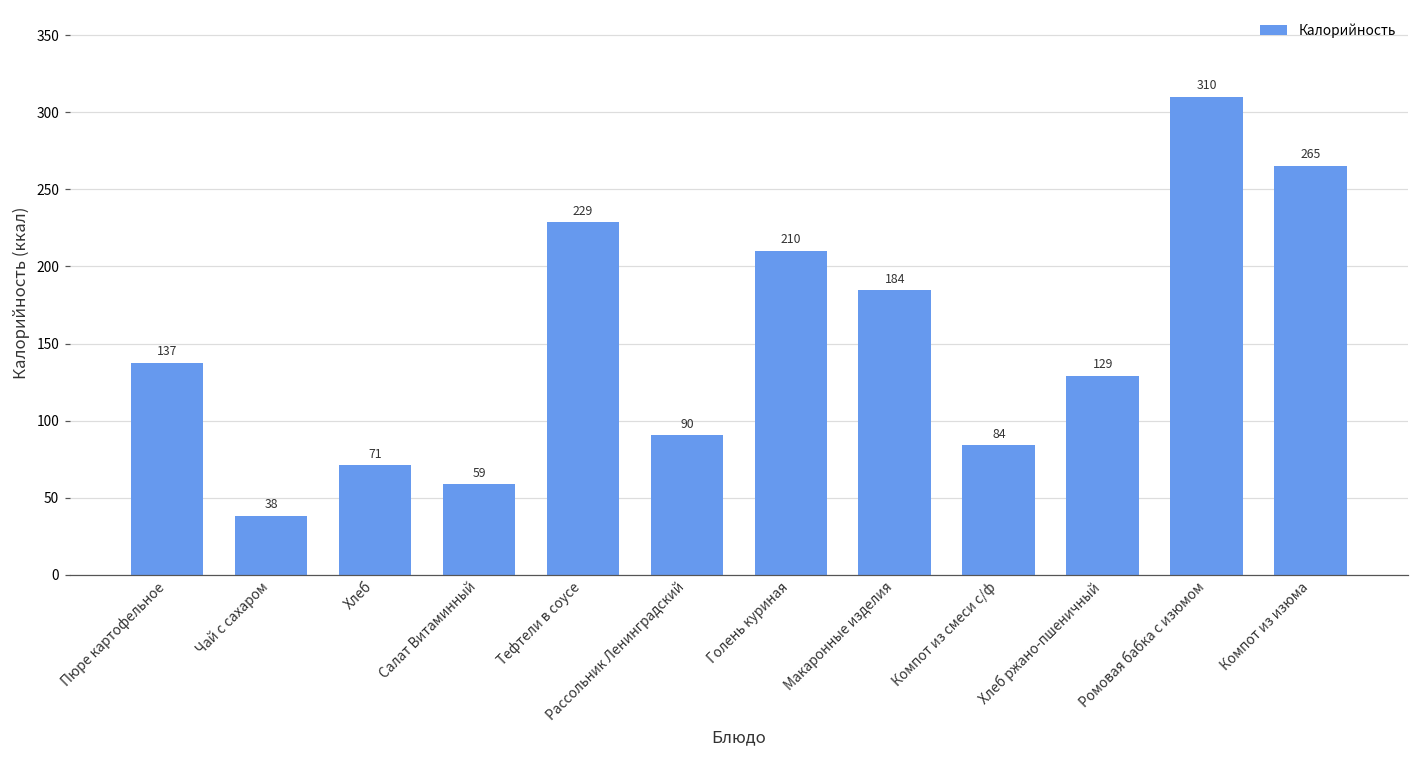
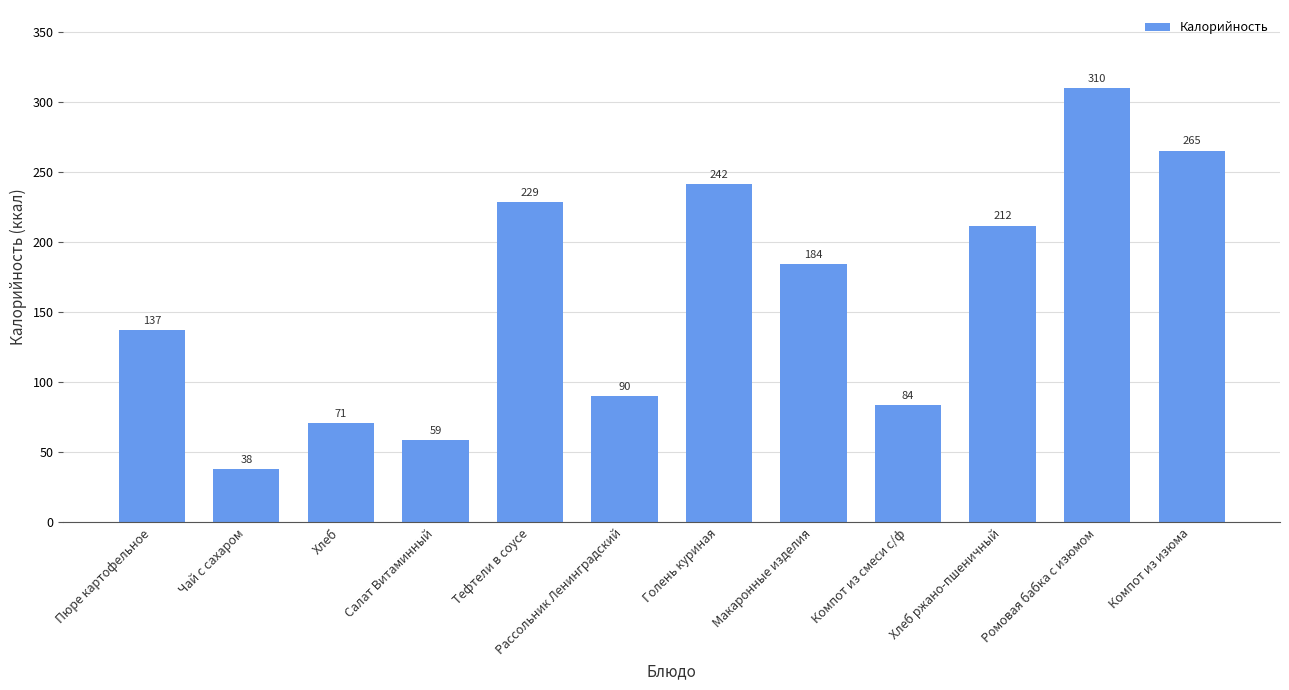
  {
    "Пюре картофельное": 137,
    "Чай с сахаром": 38,
    "Хлеб": 71,
    "Салат Витаминный": 59,
    "Тефтели в соусе": 229,
    "Рассольник Ленинградский": 90,
-   "Голень куриная": 210,
+   "Голень куриная": 242,
    "Макаронные изделия": 184,
    "Компот из смеси с/ф": 84,
-   "Хлеб ржано-пшеничный": 129,
+   "Хлеб ржано-пшеничный": 212,
    "Ромовая бабка с изюмом": 310,
    "Компот из изюма": 265
  }
